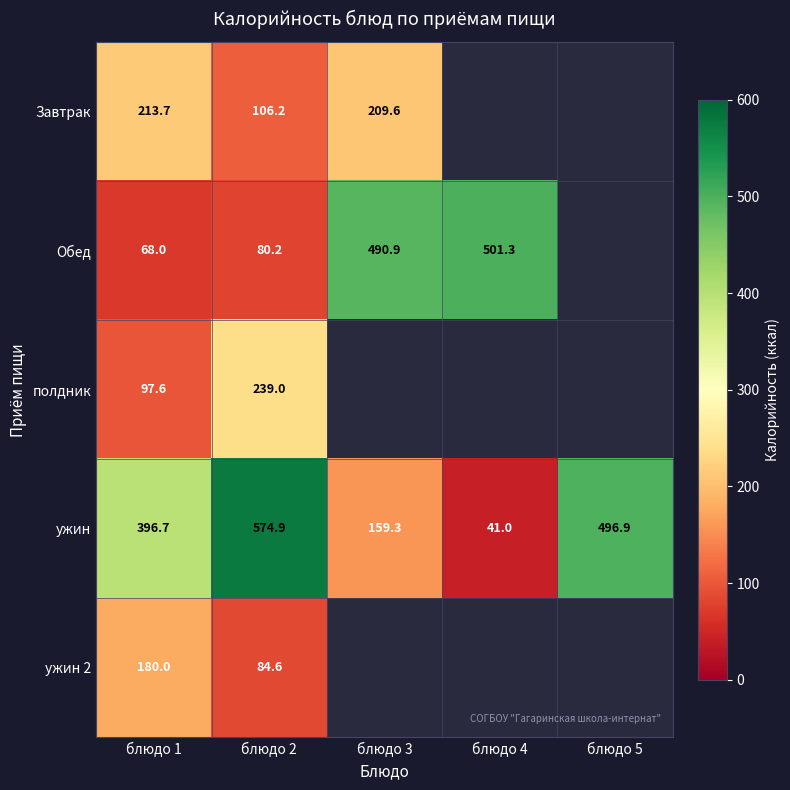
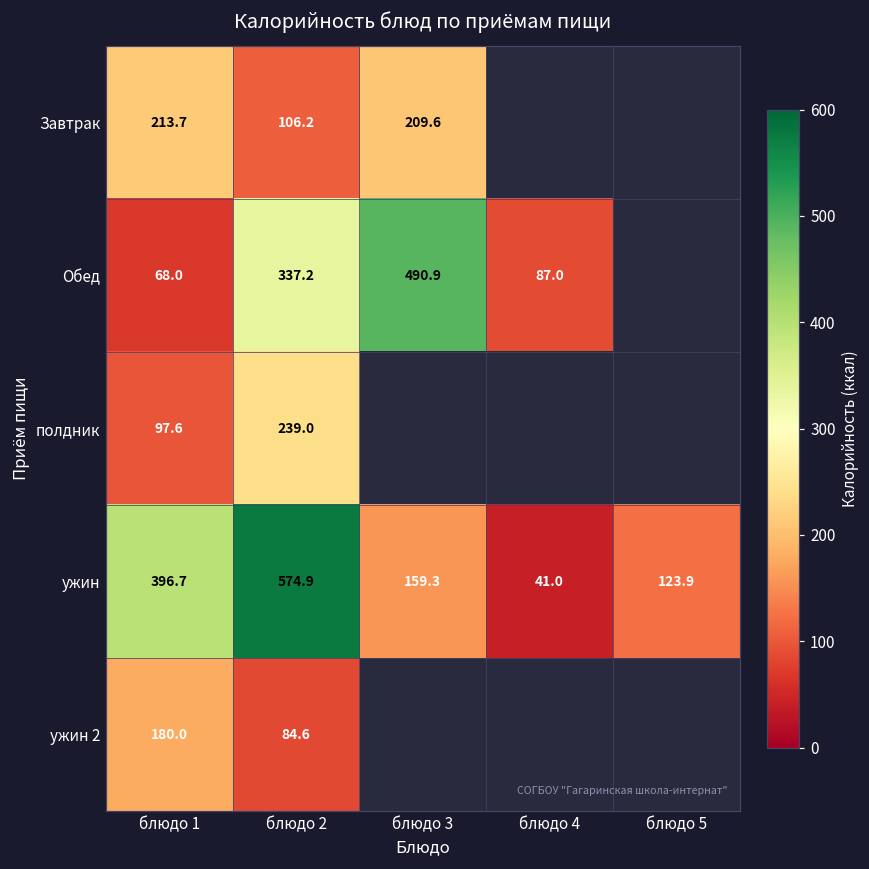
  {
    "Завтрак": {
      "блюдо 1": 213.7,
      "блюдо 2": 106.2,
      "блюдо 3": 209.6
    },
    "Обед": {
      "блюдо 1": 68.0,
-     "блюдо 2": 80.2,
+     "блюдо 2": 337.2,
      "блюдо 3": 490.9,
-     "блюдо 4": 501.3
+     "блюдо 4": 87.0
    },
    "полдник": {
      "блюдо 1": 97.6,
      "блюдо 2": 239.0
    },
    "ужин": {
      "блюдо 1": 396.7,
      "блюдо 2": 574.9,
      "блюдо 3": 159.3,
      "блюдо 4": 41.0,
-     "блюдо 5": 496.9
+     "блюдо 5": 123.9
    },
    "ужин 2": {
      "блюдо 1": 180.0,
      "блюдо 2": 84.6
    }
  }
